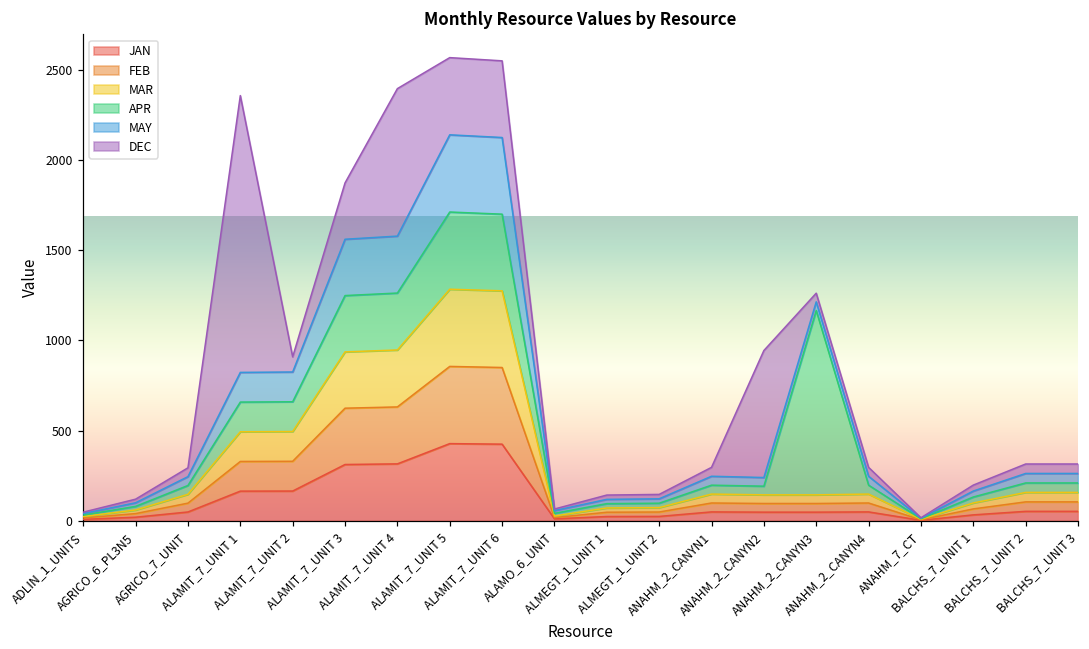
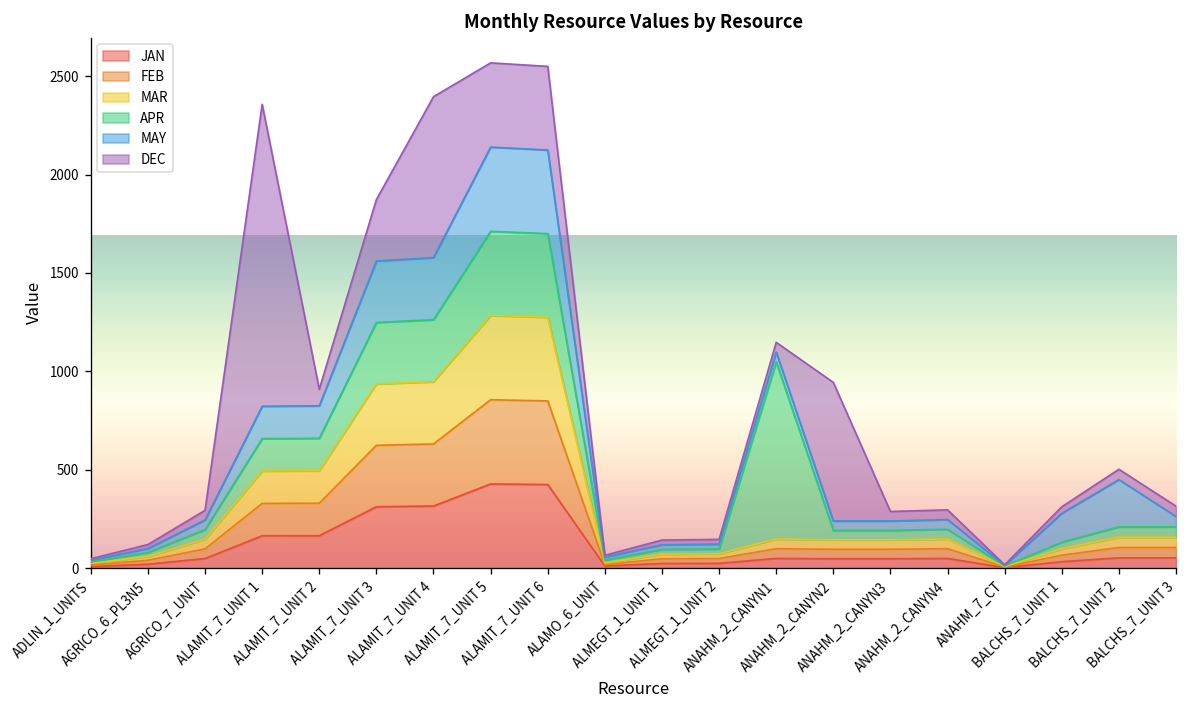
  {
    "APR": {
      "AGRICO_6_PL3N5": 20,
      "AGRICO_7_UNIT": 50,
      "ALAMIT_7_UNIT 1": 160,
      "ALAMIT_7_UNIT 2": 170,
      "ALAMIT_7_UNIT 3": 310,
      "ALAMIT_7_UNIT 4": 320,
      "ALAMIT_7_UNIT 5": 430,
      "ALAMIT_7_UNIT 6": 430,
      "ALMEGT_1_UNIT 1": 20,
      "ALMEGT_1_UNIT 2": 20,
-     "ANAHM_2_CANYN1": 50,
+     "ANAHM_2_CANYN1": 900,
      "ANAHM_2_CANYN2": 50,
-     "ANAHM_2_CANYN3": 1020,
+     "ANAHM_2_CANYN3": 50,
      "ANAHM_2_CANYN4": 50,
      "BALCHS_7_UNIT 1": 30,
      "BALCHS_7_UNIT 2": 50,
      "BALCHS_7_UNIT 3": 50
    },
    "MAY": {
      "AGRICO_6_PL3N5": 20,
      "AGRICO_7_UNIT": 50,
      "ALAMIT_7_UNIT 1": 160,
      "ALAMIT_7_UNIT 2": 170,
      "ALAMIT_7_UNIT 3": 310,
      "ALAMIT_7_UNIT 4": 320,
      "ALAMIT_7_UNIT 5": 430,
      "ALAMIT_7_UNIT 6": 430,
      "ALMEGT_1_UNIT 1": 20,
      "ALMEGT_1_UNIT 2": 20,
      "ANAHM_2_CANYN1": 50,
      "ANAHM_2_CANYN2": 50,
      "ANAHM_2_CANYN3": 50,
      "ANAHM_2_CANYN4": 50,
-     "BALCHS_7_UNIT 1": 30,
-     "BALCHS_7_UNIT 2": 50,
+     "BALCHS_7_UNIT 1": 150,
+     "BALCHS_7_UNIT 2": 240,
      "BALCHS_7_UNIT 3": 50
    },
    "DEC": {
      "AGRICO_6_PL3N5": 20,
      "AGRICO_7_UNIT": 50,
      "ALAMIT_7_UNIT 1": 1530,
      "ALAMIT_7_UNIT 2": 80,
      "ALAMIT_7_UNIT 3": 310,
      "ALAMIT_7_UNIT 4": 820,
      "ALAMIT_7_UNIT 5": 430,
      "ALAMIT_7_UNIT 6": 430,
      "ALMEGT_1_UNIT 1": 20,
      "ALMEGT_1_UNIT 2": 20,
      "ANAHM_2_CANYN1": 50,
      "ANAHM_2_CANYN2": 700,
      "ANAHM_2_CANYN3": 50,
      "ANAHM_2_CANYN4": 50,
      "BALCHS_7_UNIT 1": 30,
      "BALCHS_7_UNIT 2": 50,
      "BALCHS_7_UNIT 3": 50
    }
  }
